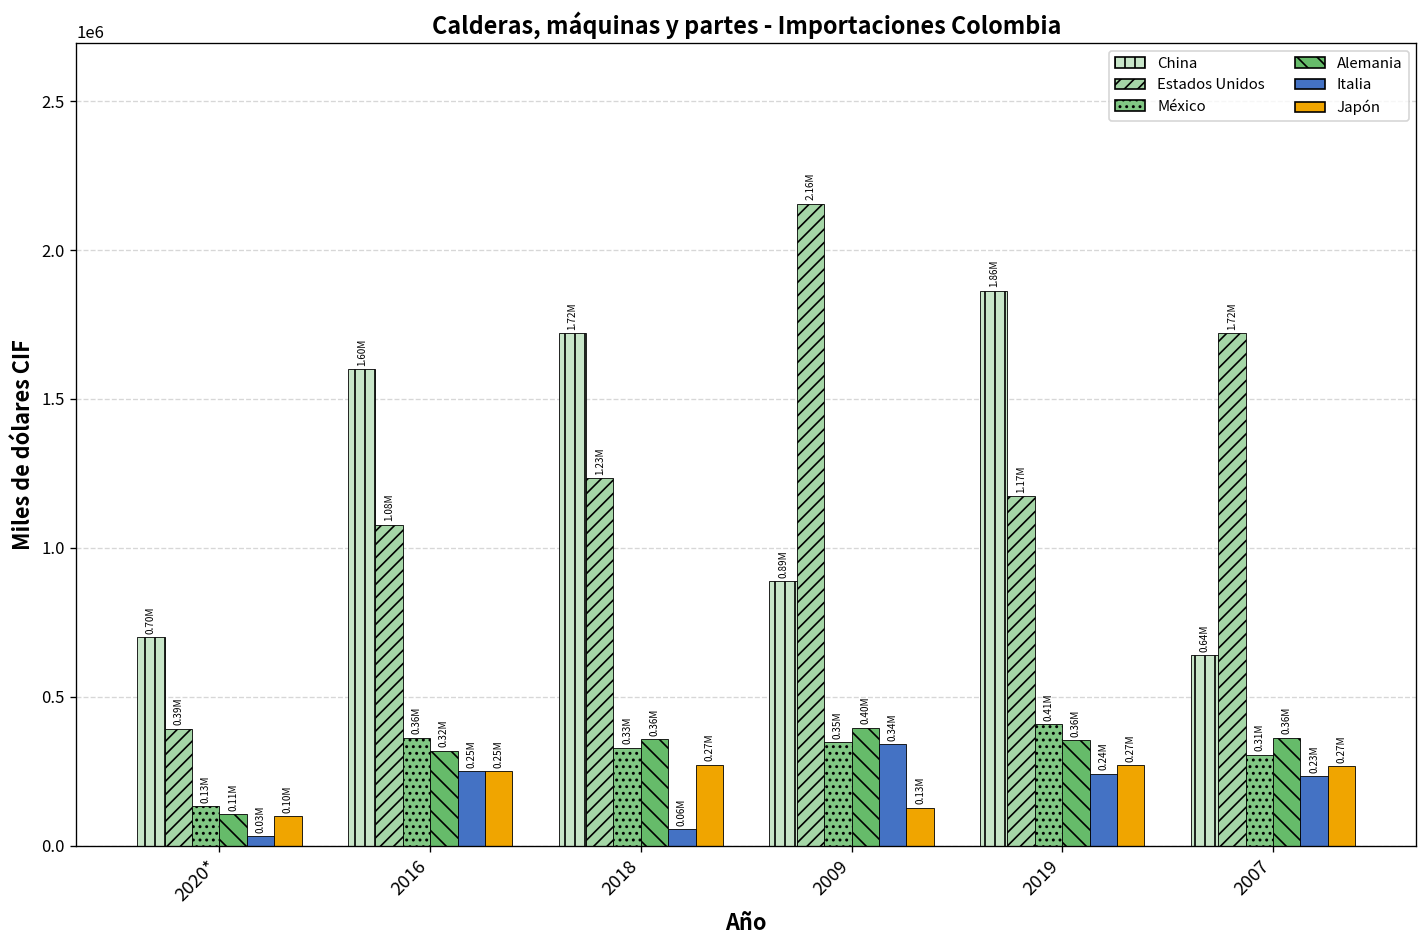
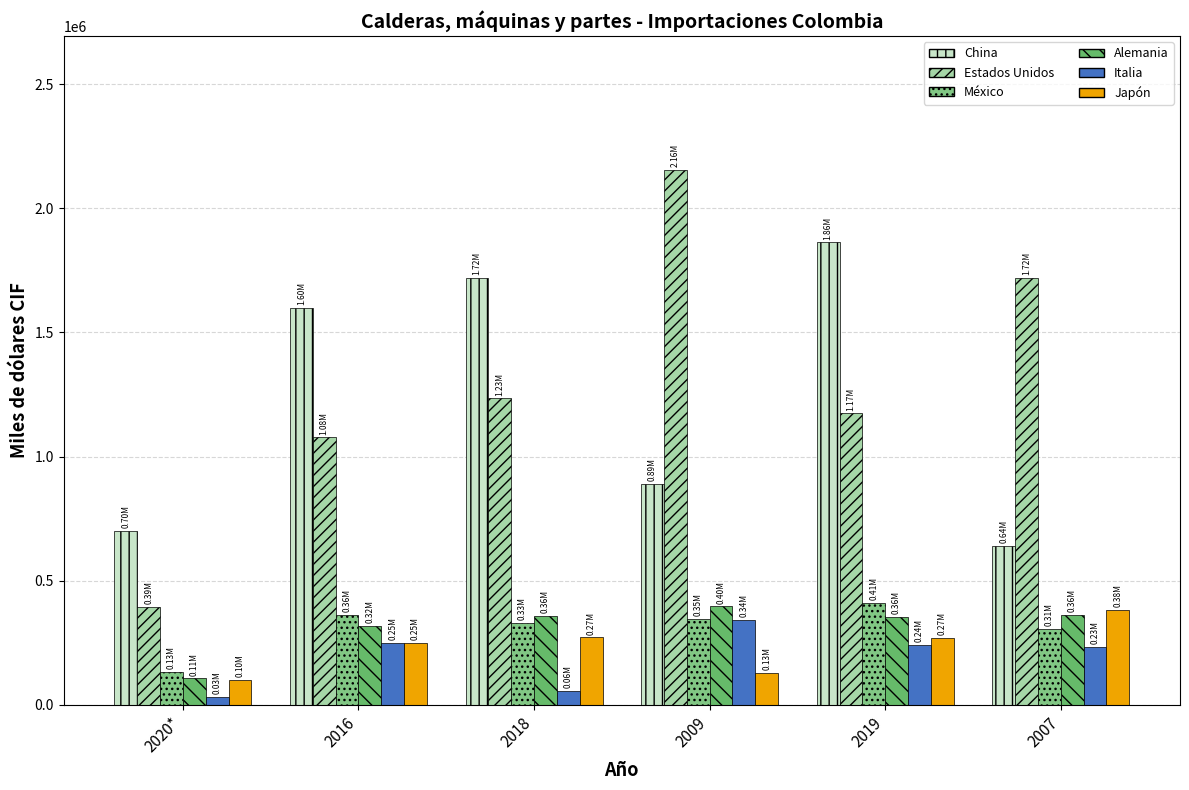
  {
    "Italia": {
      "2020*": "0.03M",
      "2016": "0.25M",
      "2018": "0.06M",
      "2009": "0.34M",
      "2019": "0.24M",
      "2007": "0.23M"
    },
    "Japón": {
      "2020*": "0.10M",
      "2016": "0.25M",
      "2018": "0.27M",
      "2009": "0.13M",
      "2019": "0.27M",
-     "2007": "0.27M"
+     "2007": "0.38M"
    }
  }
